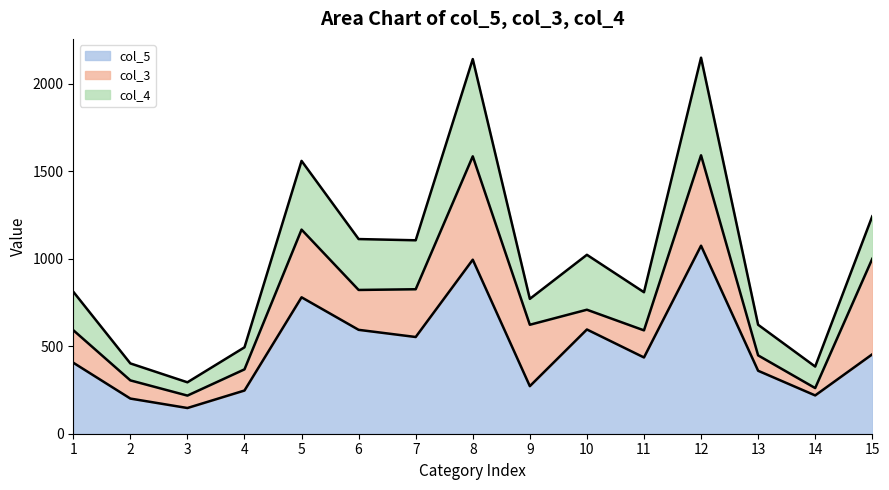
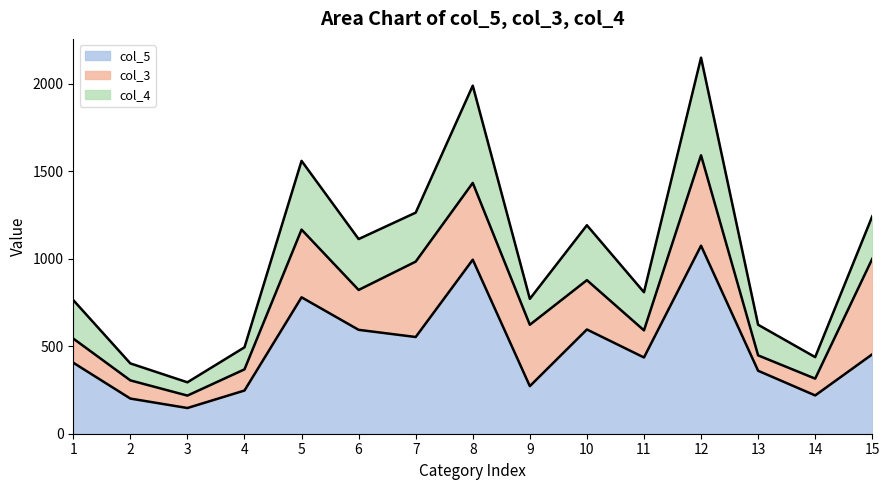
  {
    "col_3": {
-     "1": 190,
+     "1": 140,
      "2": 100,
      "3": 70,
      "4": 120,
      "5": 390,
      "6": 230,
-     "7": 270,
-     "8": 590,
+     "7": 430,
+     "8": 440,
      "9": 350,
-     "10": 110,
+     "10": 280,
      "11": 160,
      "12": 520,
      "13": 90,
-     "14": 40,
+     "14": 100,
      "15": 550
    }
  }
